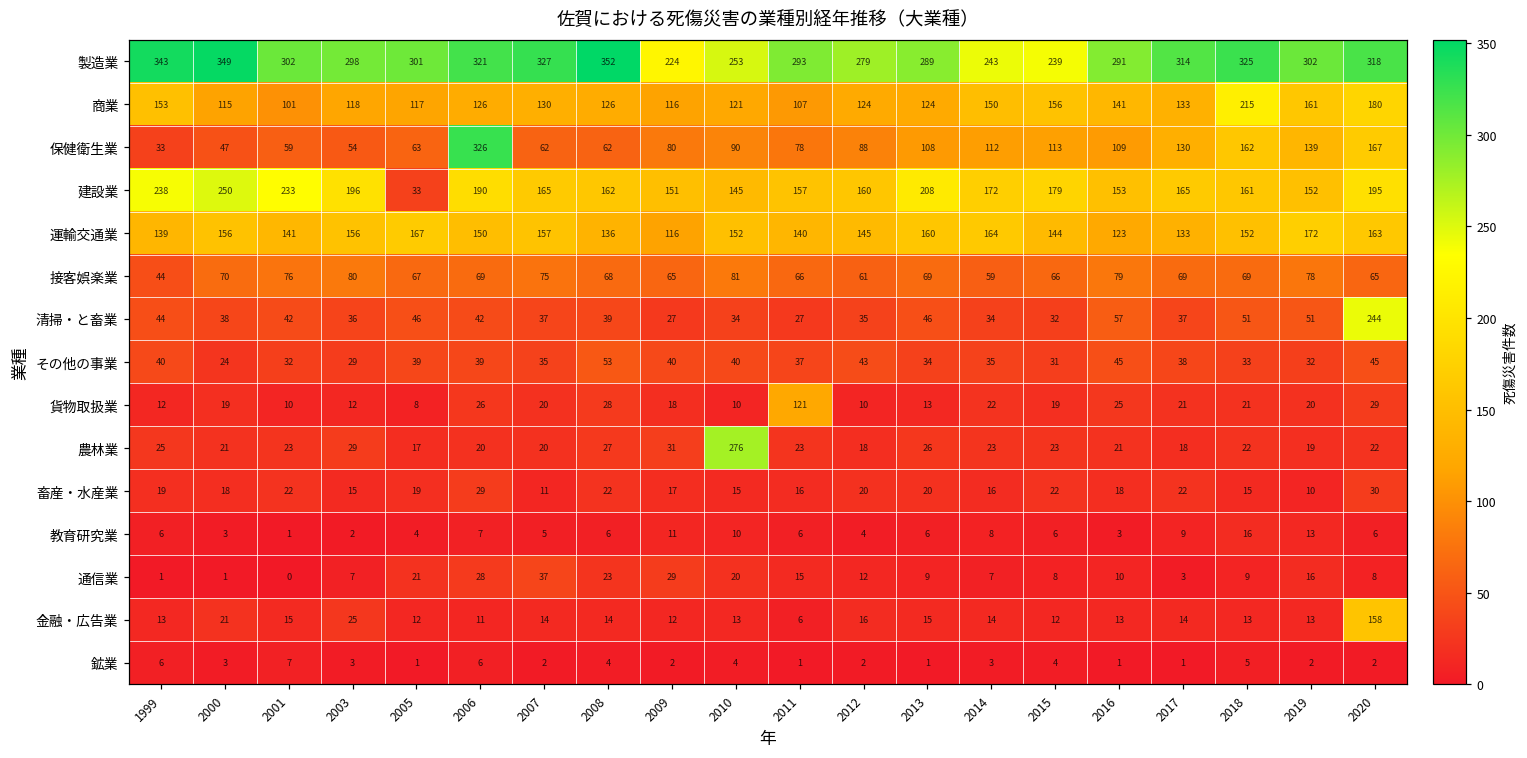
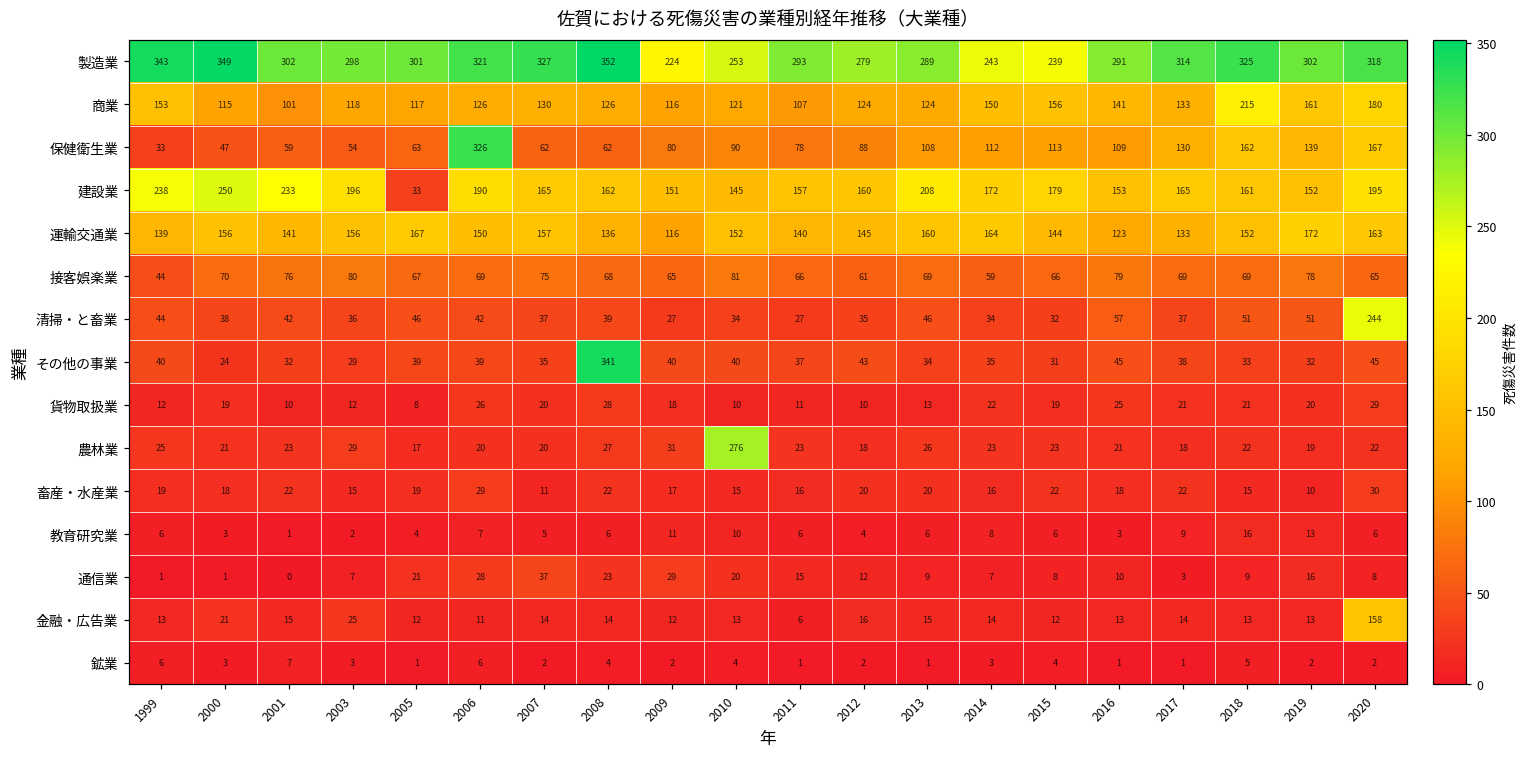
  {
    "その他の事業": {
      "1999": 40,
      "2000": 24,
      "2001": 32,
      "2003": 29,
      "2005": 39,
      "2006": 39,
      "2007": 35,
-     "2008": 53,
+     "2008": 341,
      "2009": 40,
      "2010": 40,
      "2011": 37,
      "2012": 43,
      "2013": 34,
      "2014": 35,
      "2015": 31,
      "2016": 45,
      "2017": 38,
      "2018": 33,
      "2019": 32,
      "2020": 45
    },
    "貨物取扱業": {
      "1999": 12,
      "2000": 19,
      "2001": 10,
      "2003": 12,
      "2005": 8,
      "2006": 26,
      "2007": 20,
      "2008": 28,
      "2009": 18,
      "2010": 10,
-     "2011": 121,
+     "2011": 11,
      "2012": 10,
      "2013": 13,
      "2014": 22,
      "2015": 19,
      "2016": 25,
      "2017": 21,
      "2018": 21,
      "2019": 20,
      "2020": 29
    }
  }
